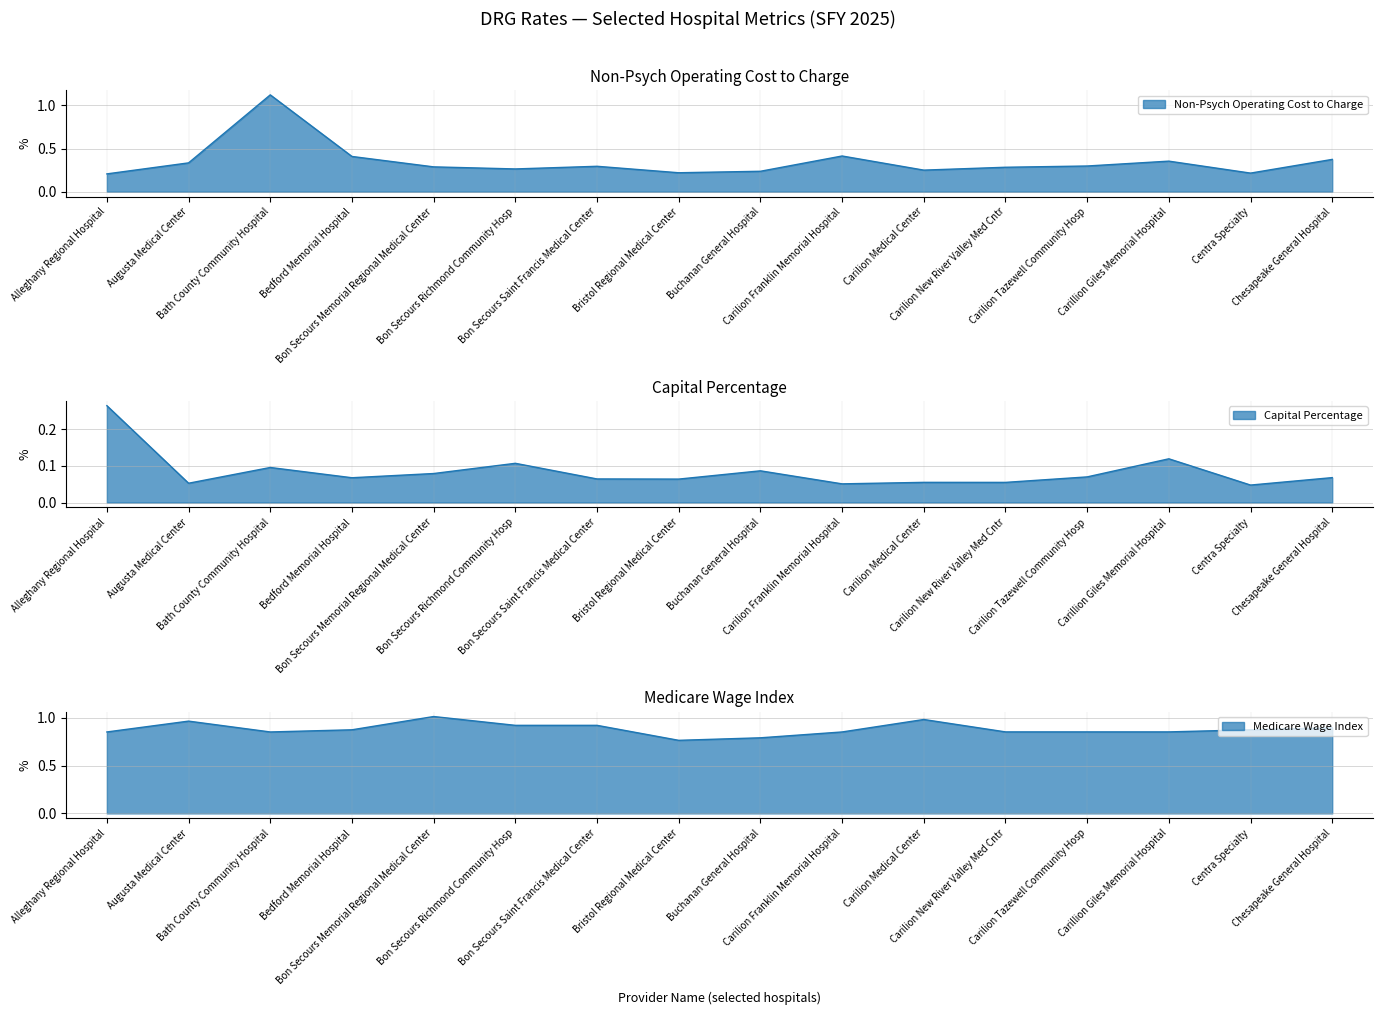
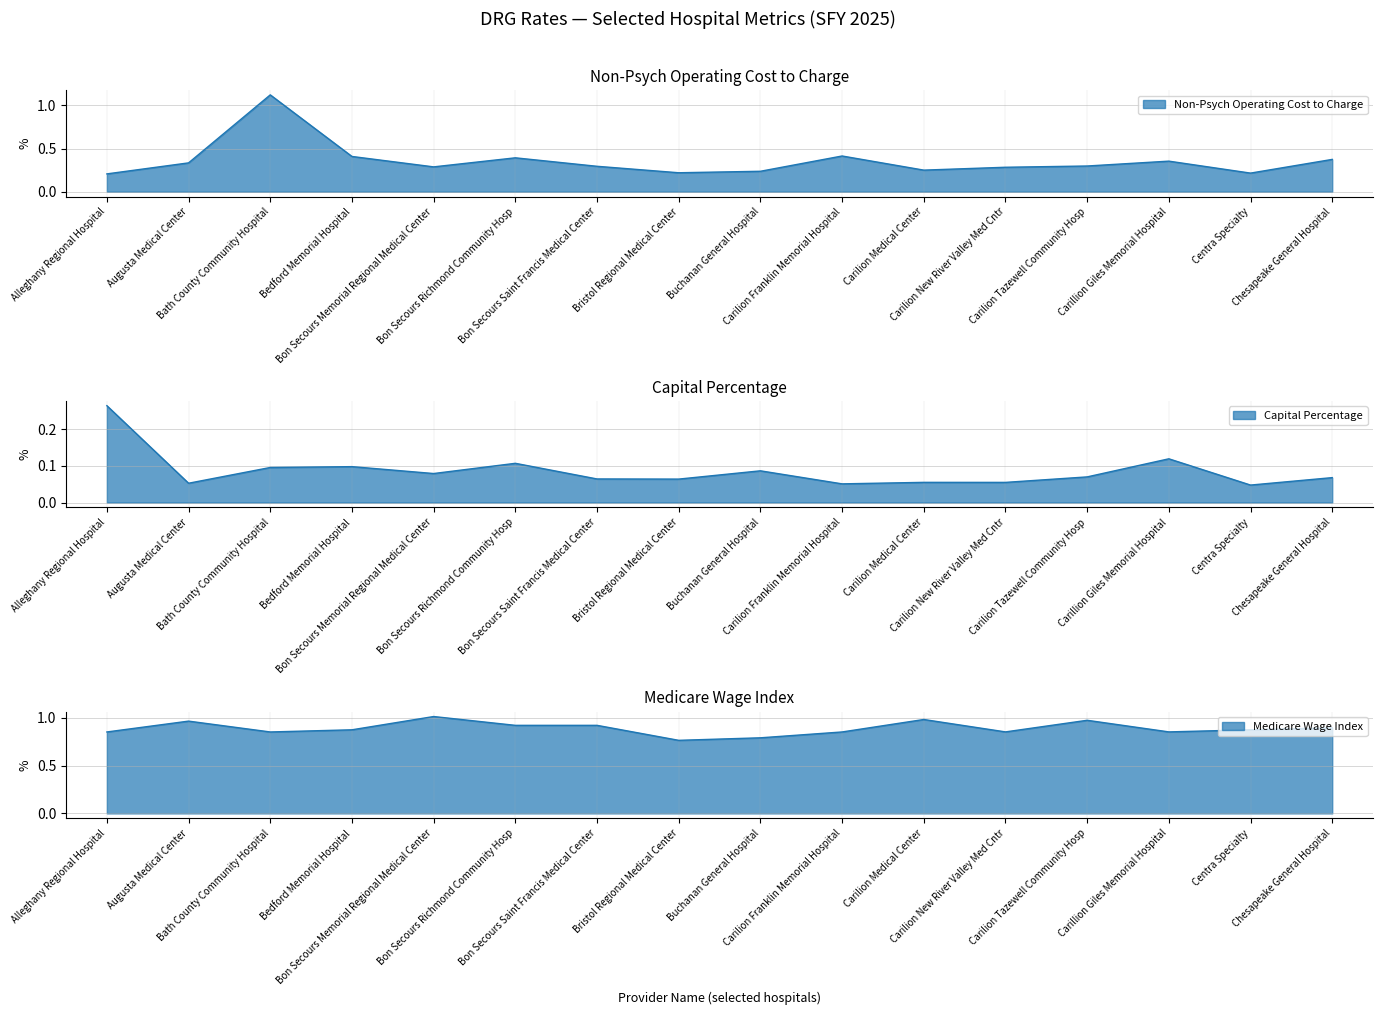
  {
    "Non-Psych Operating Cost to Charge": {
      "Alleghany Regional Hospital": 0.2,
      "Augusta Medical Center": 0.3,
      "Bath County Community Hospital": 1.1,
      "Bedford Memorial Hospital": 0.4,
      "Bon Secours Memorial Regional Medical Center": 0.3,
-     "Bon Secours Richmond Community Hosp": 0.3,
+     "Bon Secours Richmond Community Hosp": 0.4,
      "Bon Secours Saint Francis Medical Center": 0.3,
      "Bristol Regional Medical Center": 0.2,
      "Buchanan General Hospital": 0.2,
      "Carilion Franklin Memorial Hospital": 0.4,
      "Carilion Medical Center": 0.3,
      "Carilion New River Valley Med Cntr": 0.3,
      "Carilion Tazewell Community Hosp": 0.3,
      "Carillion Giles Memorial Hospital": 0.4,
      "Centra Specialty": 0.2,
      "Chesapeake General Hospital": 0.4
    },
    "Capital Percentage": {
      "Alleghany Regional Hospital": 0.26,
      "Augusta Medical Center": 0.05,
      "Bath County Community Hospital": 0.10,
-     "Bedford Memorial Hospital": 0.07,
+     "Bedford Memorial Hospital": 0.10,
      "Bon Secours Memorial Regional Medical Center": 0.08,
      "Bon Secours Richmond Community Hosp": 0.11,
      "Bon Secours Saint Francis Medical Center": 0.06,
      "Bristol Regional Medical Center": 0.06,
      "Buchanan General Hospital": 0.09,
      "Carilion Franklin Memorial Hospital": 0.05,
      "Carilion Medical Center": 0.06,
      "Carilion New River Valley Med Cntr": 0.06,
      "Carilion Tazewell Community Hosp": 0.07,
      "Carillion Giles Memorial Hospital": 0.12,
      "Centra Specialty": 0.05,
      "Chesapeake General Hospital": 0.07
    },
    "Medicare Wage Index": {
      "Alleghany Regional Hospital": 0.9,
      "Augusta Medical Center": 1.0,
      "Bath County Community Hospital": 0.9,
      "Bedford Memorial Hospital": 0.9,
      "Bon Secours Memorial Regional Medical Center": 1.0,
      "Bon Secours Richmond Community Hosp": 0.9,
      "Bon Secours Saint Francis Medical Center": 0.9,
      "Bristol Regional Medical Center": 0.8,
      "Buchanan General Hospital": 0.8,
      "Carilion Franklin Memorial Hospital": 0.9,
      "Carilion Medical Center": 1.0,
      "Carilion New River Valley Med Cntr": 0.9,
-     "Carilion Tazewell Community Hosp": 0.9,
+     "Carilion Tazewell Community Hosp": 1.0,
      "Carillion Giles Memorial Hospital": 0.9
    }
  }
